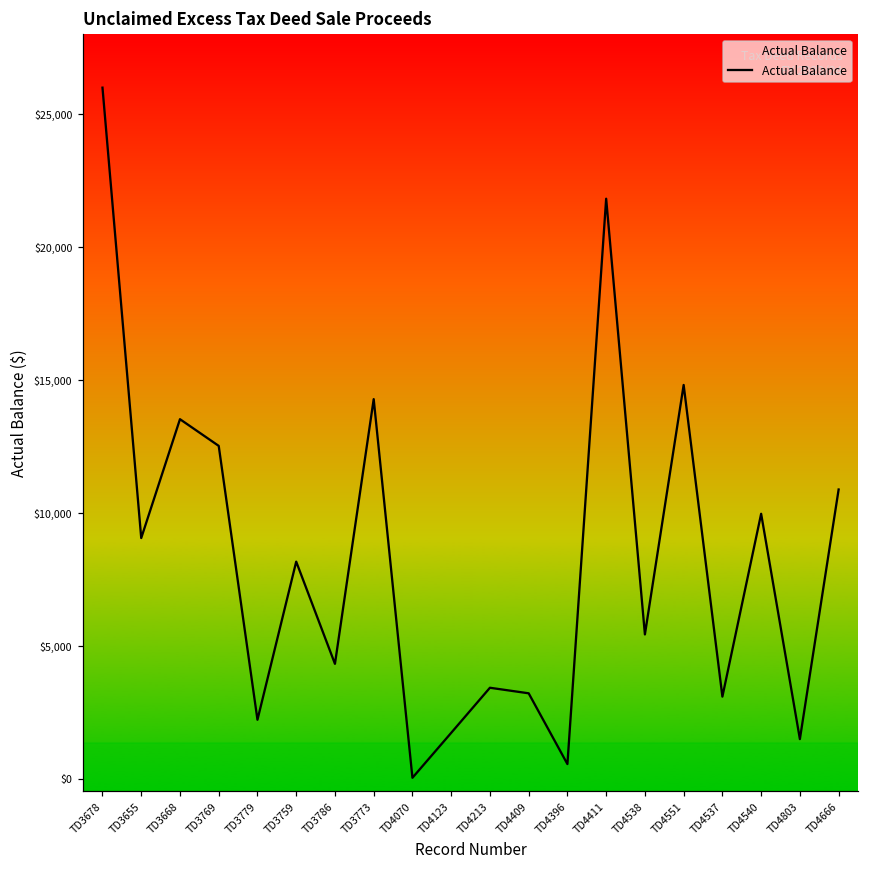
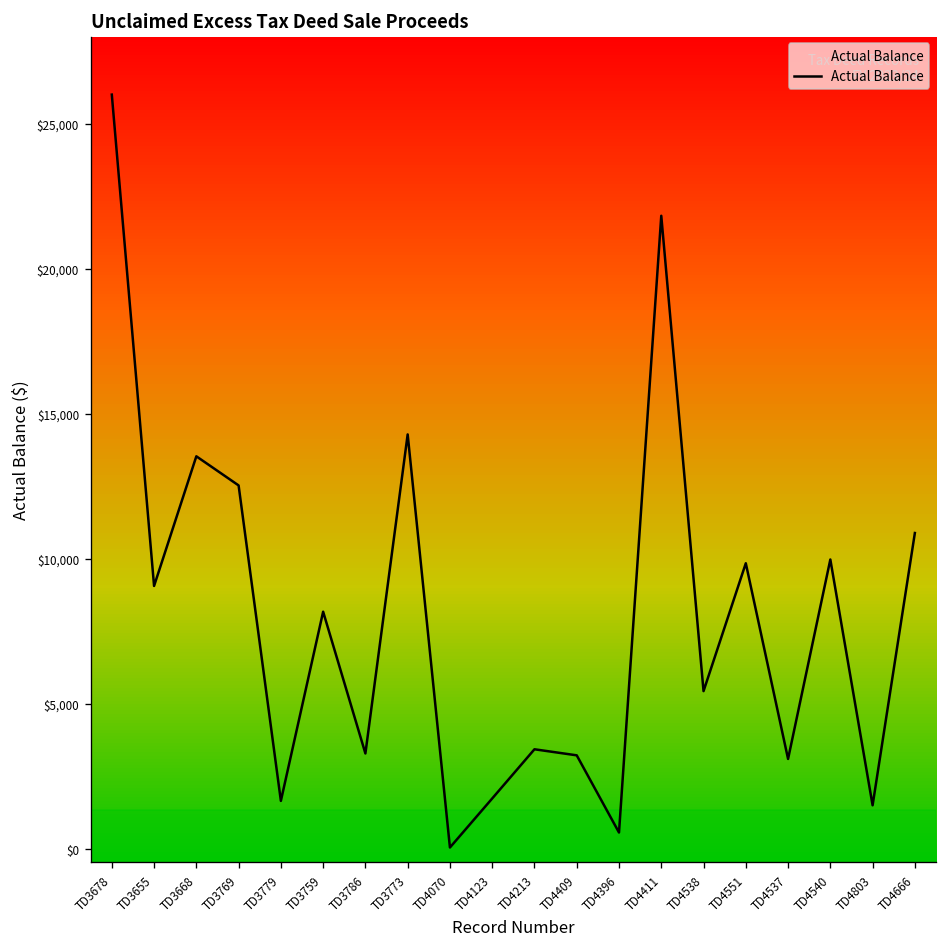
  {
    "TD3678": "$26,000",
    "TD3655": "$9,100",
    "TD3668": "$13,500",
    "TD3769": "$12,500",
-   "TD3779": "$2,200",
+   "TD3779": "$1,700",
    "TD3759": "$8,200",
-   "TD3786": "$4,300",
+   "TD3786": "$3,300",
    "TD3773": "$14,300",
    "TD4123": "$1,700",
    "TD4213": "$3,400",
    "TD4409": "$3,200",
    "TD4411": "$21,800",
    "TD4538": "$5,400",
-   "TD4551": "$14,800",
+   "TD4551": "$9,900",
    "TD4537": "$3,100",
    "TD4540": "$10,000",
    "TD4803": "$1,500",
    "TD4666": "$10,900"
  }
